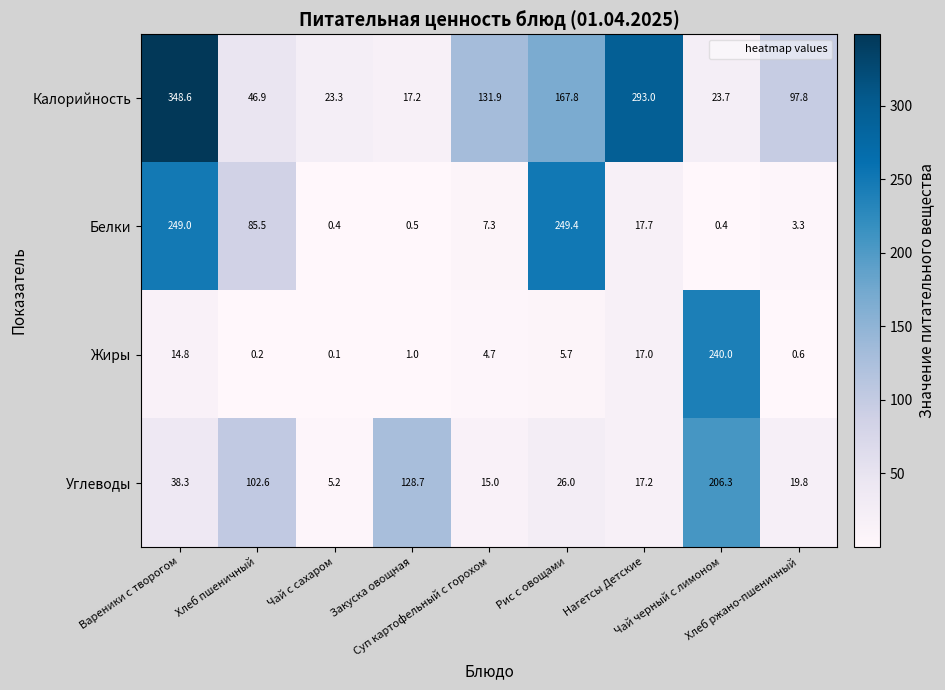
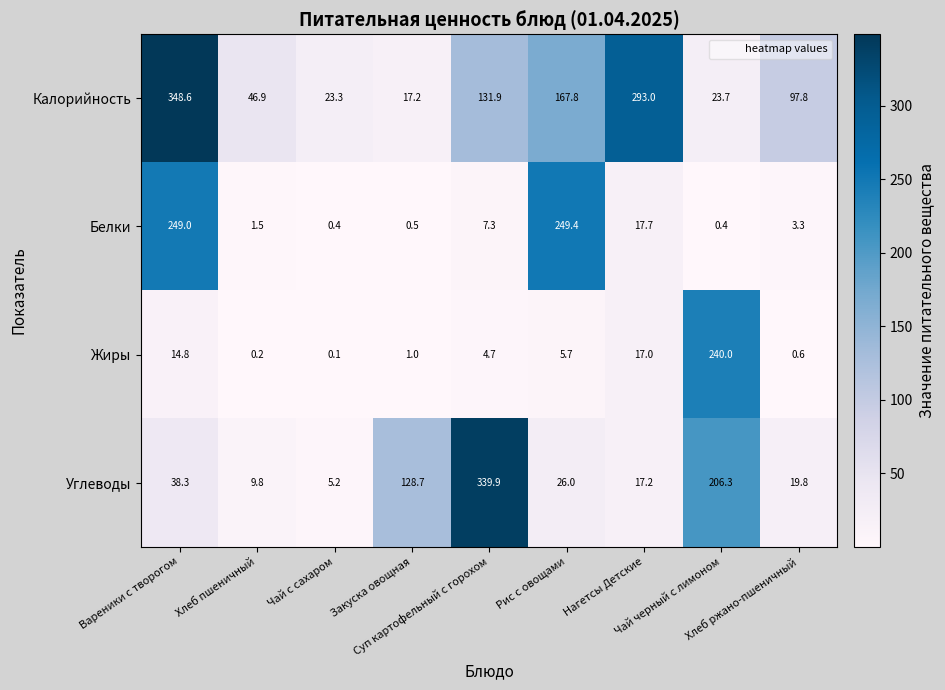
  {
    "Калорийность": {
      "Вареники с творогом": 348.6,
      "Хлеб пшеничный": 46.9,
      "Чай с сахаром": 23.3,
      "Закуска овощная": 17.2,
      "Суп картофельный с горохом": 131.9,
      "Рис с овощами": 167.8,
      "Нагетсы Детские": 293.0,
      "Чай черный с лимоном": 23.7,
      "Хлеб ржано-пшеничный": 97.8
    },
    "Белки": {
      "Вареники с творогом": 249.0,
-     "Хлеб пшеничный": 85.5,
+     "Хлеб пшеничный": 1.5,
      "Чай с сахаром": 0.4,
      "Закуска овощная": 0.5,
      "Суп картофельный с горохом": 7.3,
      "Рис с овощами": 249.4,
      "Нагетсы Детские": 17.7,
      "Чай черный с лимоном": 0.4,
      "Хлеб ржано-пшеничный": 3.3
    },
    "Жиры": {
      "Вареники с творогом": 14.8,
      "Хлеб пшеничный": 0.2,
      "Чай с сахаром": 0.1,
      "Закуска овощная": 1.0,
      "Суп картофельный с горохом": 4.7,
      "Рис с овощами": 5.7,
      "Нагетсы Детские": 17.0,
      "Чай черный с лимоном": 240.0,
      "Хлеб ржано-пшеничный": 0.6
    },
    "Углеводы": {
      "Вареники с творогом": 38.3,
-     "Хлеб пшеничный": 102.6,
+     "Хлеб пшеничный": 9.8,
      "Чай с сахаром": 5.2,
      "Закуска овощная": 128.7,
-     "Суп картофельный с горохом": 15.0,
+     "Суп картофельный с горохом": 339.9,
      "Рис с овощами": 26.0,
      "Нагетсы Детские": 17.2,
      "Чай черный с лимоном": 206.3,
      "Хлеб ржано-пшеничный": 19.8
    }
  }
